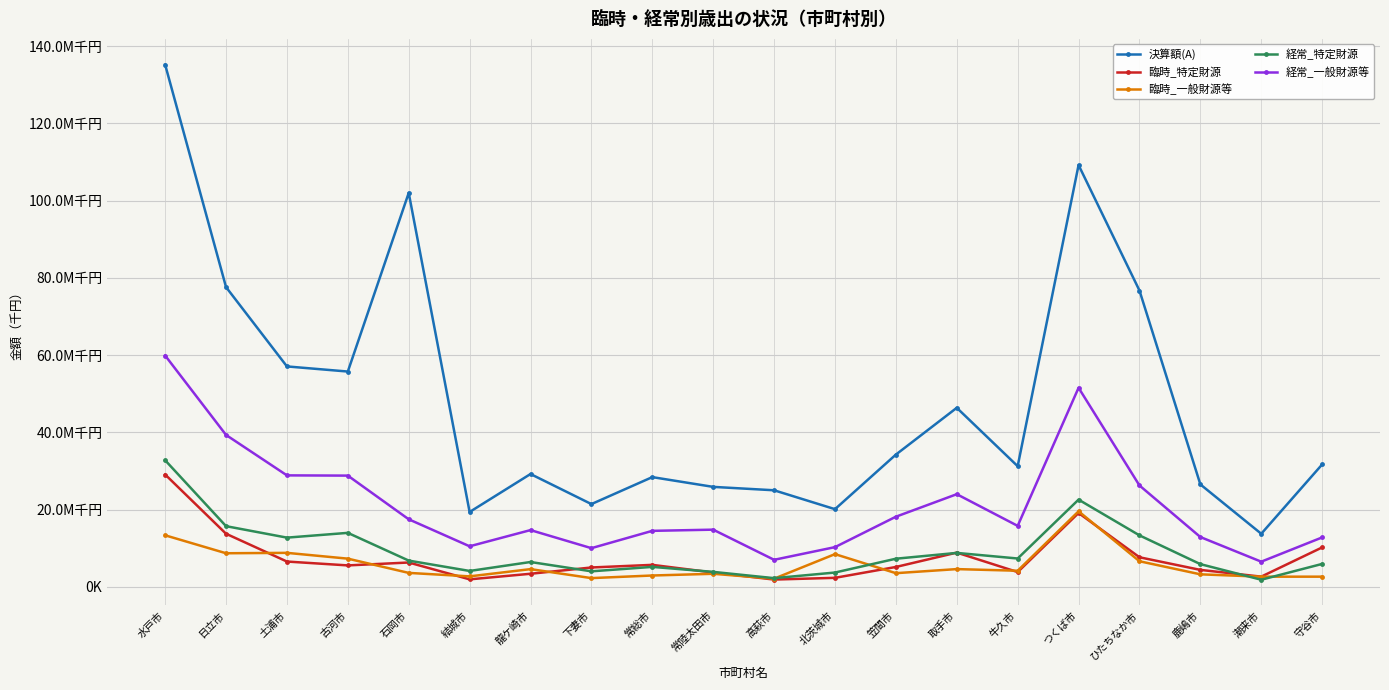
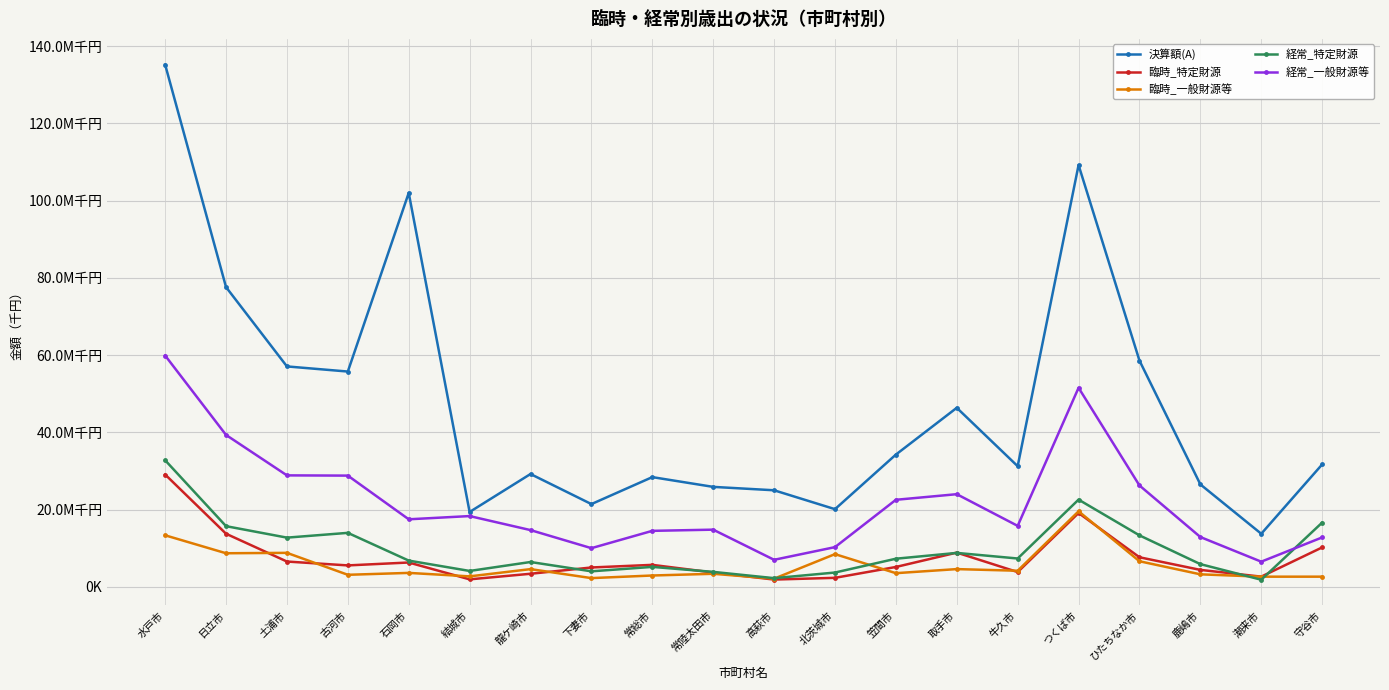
  {
    "決算額(A)": {
      "水戸市": "135M千円",
      "日立市": "78M千円",
      "土浦市": "57M千円",
      "古河市": "56M千円",
      "石岡市": "102M千円",
      "結城市": "19M千円",
      "龍ケ崎市": "29M千円",
      "下妻市": "21M千円",
      "常総市": "28M千円",
      "常陸太田市": "26M千円",
      "高萩市": "25M千円",
      "北茨城市": "20M千円",
      "笠間市": "34M千円",
      "取手市": "46M千円",
      "牛久市": "31M千円",
      "つくば市": "109M千円",
-     "ひたちなか市": "77M千円",
+     "ひたちなか市": "59M千円",
      "鹿嶋市": "27M千円",
      "潮来市": "14M千円",
      "守谷市": "32M千円"
    },
    "臨時_特定財源": {
      "水戸市": "29M千円",
      "日立市": "14M千円",
      "土浦市": "7M千円",
      "古河市": "6M千円",
      "結城市": "2M千円",
      "龍ケ崎市": "3M千円",
      "下妻市": "5M千円",
      "北茨城市": "2M千円",
      "笠間市": "5M千円",
      "ひたちなか市": "8M千円",
      "鹿嶋市": "4M千円",
      "守谷市": "10M千円"
    },
    "臨時_一般財源等": {
      "水戸市": "13M千円",
      "日立市": "9M千円",
      "土浦市": "9M千円",
-     "古河市": "7M千円",
+     "古河市": "3M千円",
      "石岡市": "4M千円",
      "結城市": "3M千円",
      "龍ケ崎市": "5M千円",
      "下妻市": "2M千円",
      "常総市": "3M千円",
      "北茨城市": "9M千円",
      "笠間市": "4M千円",
      "取手市": "5M千円",
      "ひたちなか市": "7M千円",
      "鹿嶋市": "3M千円",
      "守谷市": "3M千円"
    },
    "経常_特定財源": {
      "水戸市": "33M千円",
      "日立市": "16M千円",
      "土浦市": "13M千円",
      "古河市": "14M千円",
      "結城市": "4M千円",
      "龍ケ崎市": "6M千円",
      "下妻市": "4M千円",
      "北茨城市": "4M千円",
      "笠間市": "7M千円",
      "牛久市": "7M千円",
      "つくば市": "23M千円",
      "ひたちなか市": "13M千円",
      "鹿嶋市": "6M千円",
      "潮来市": "2M千円",
-     "守谷市": "6M千円"
+     "守谷市": "17M千円"
    },
    "経常_一般財源等": {
      "水戸市": "60M千円",
      "日立市": "39M千円",
      "土浦市": "29M千円",
      "古河市": "29M千円",
      "石岡市": "18M千円",
-     "結城市": "11M千円",
+     "結城市": "18M千円",
      "龍ケ崎市": "15M千円",
      "下妻市": "10M千円",
      "常総市": "15M千円",
      "常陸太田市": "15M千円",
      "高萩市": "7M千円",
      "北茨城市": "10M千円",
-     "笠間市": "18M千円",
+     "笠間市": "23M千円",
      "取手市": "24M千円",
      "牛久市": "16M千円",
      "つくば市": "52M千円",
      "ひたちなか市": "26M千円",
      "鹿嶋市": "13M千円",
      "潮来市": "7M千円",
      "守谷市": "13M千円"
    }
  }
